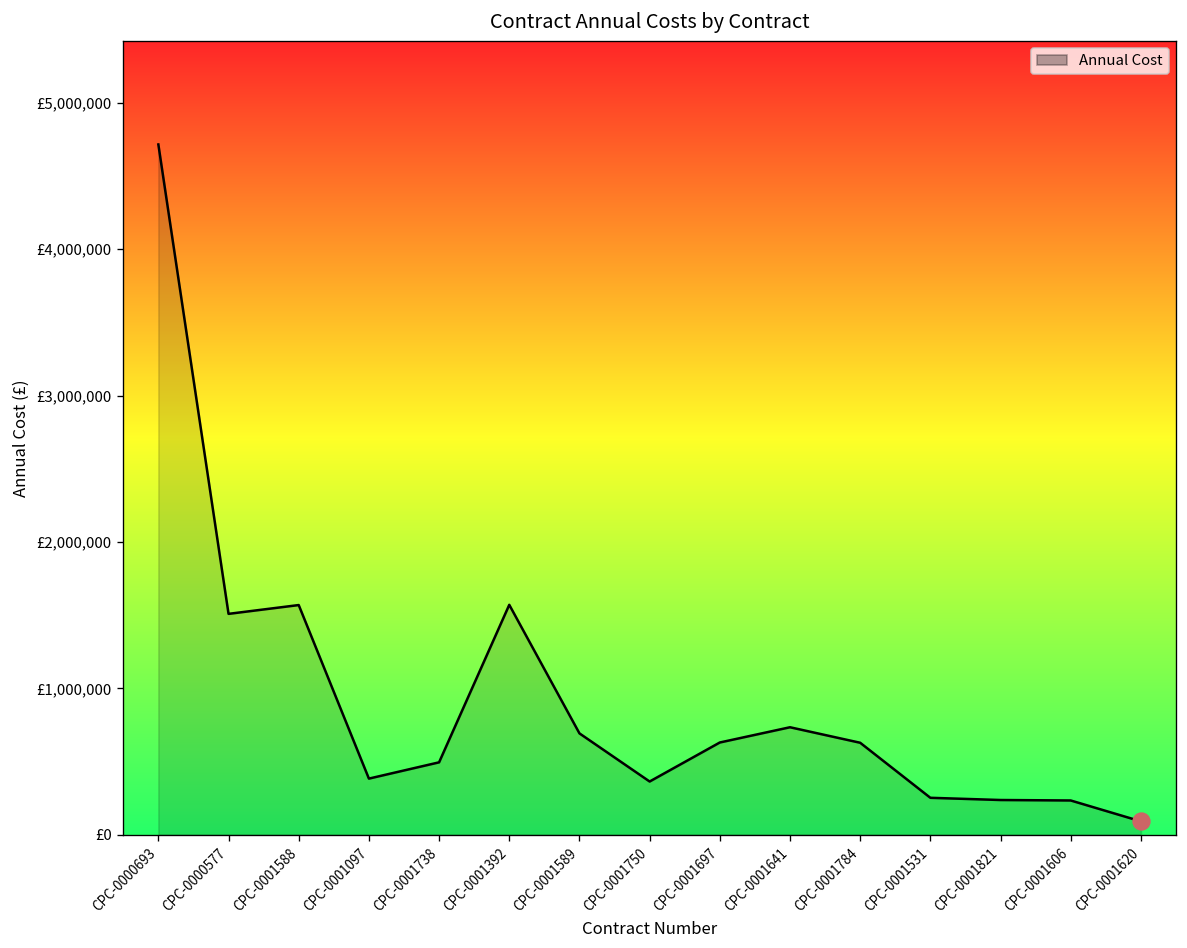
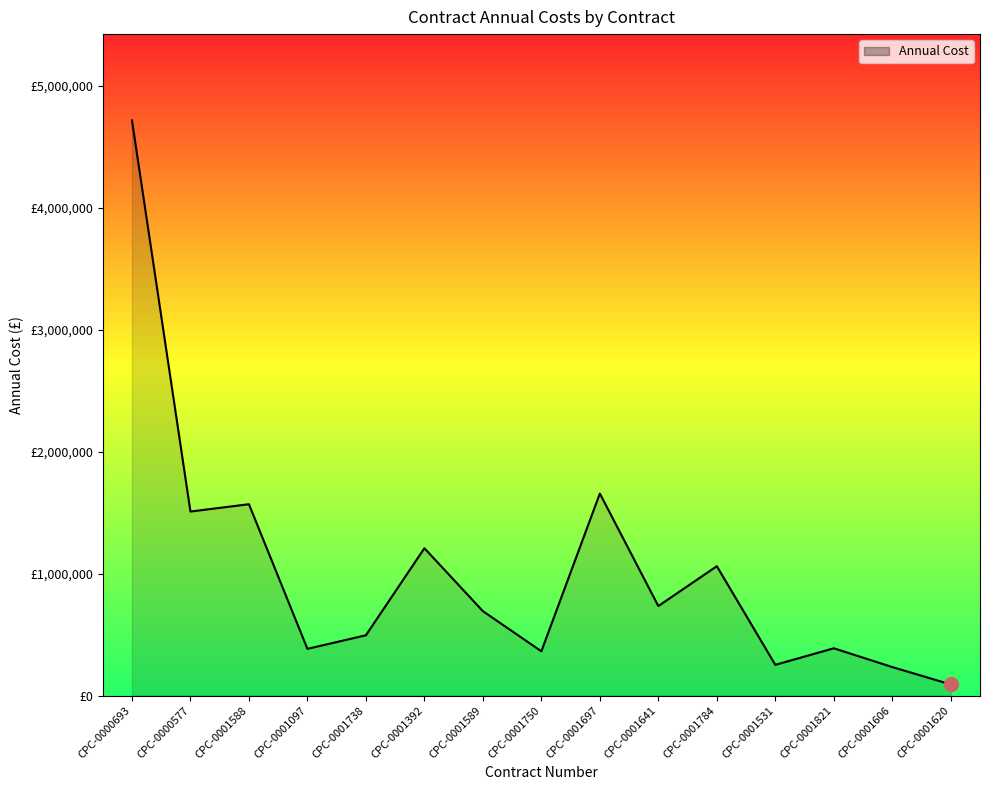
  {
    "Annual Cost": {
      "CPC-0000693": "£4,720,000",
      "CPC-0000577": "£1,510,000",
      "CPC-0001588": "£1,570,000",
      "CPC-0001097": "£380,000",
      "CPC-0001738": "£490,000",
-     "CPC-0001392": "£1,570,000",
+     "CPC-0001392": "£1,210,000",
      "CPC-0001589": "£690,000",
      "CPC-0001750": "£360,000",
-     "CPC-0001697": "£630,000",
+     "CPC-0001697": "£1,660,000",
      "CPC-0001641": "£730,000",
-     "CPC-0001784": "£630,000",
+     "CPC-0001784": "£1,060,000",
      "CPC-0001531": "£250,000",
-     "CPC-0001821": "£240,000",
+     "CPC-0001821": "£390,000",
      "CPC-0001606": "£230,000"
    }
  }
